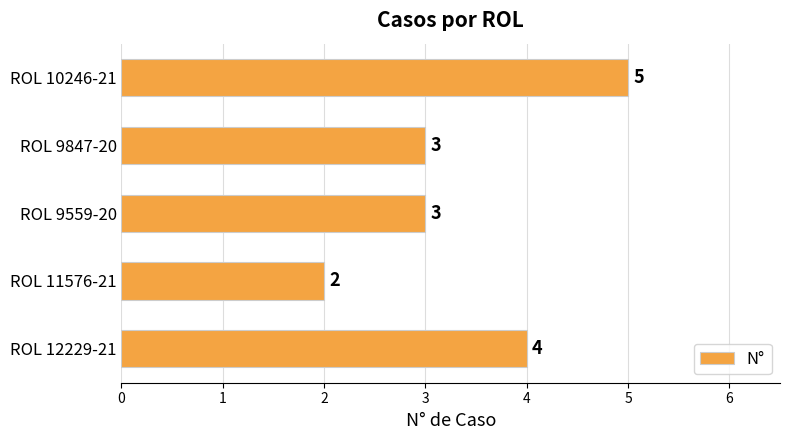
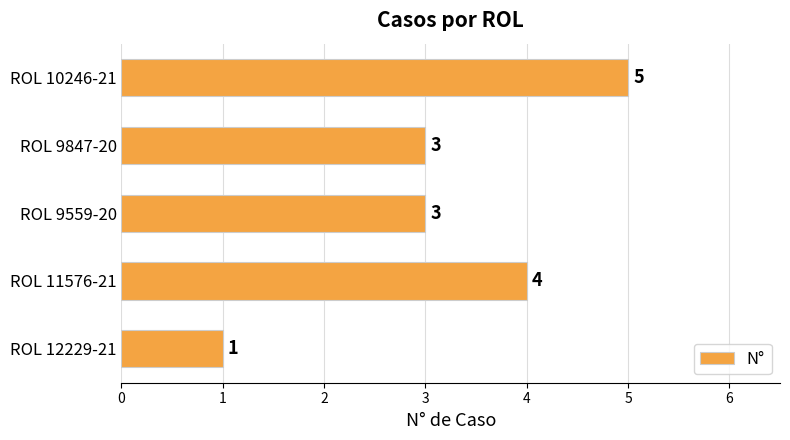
  {
    "ROL 10246-21": 5,
    "ROL 9847-20": 3,
    "ROL 9559-20": 3,
-   "ROL 11576-21": 2,
-   "ROL 12229-21": 4
+   "ROL 11576-21": 4,
+   "ROL 12229-21": 1
  }
